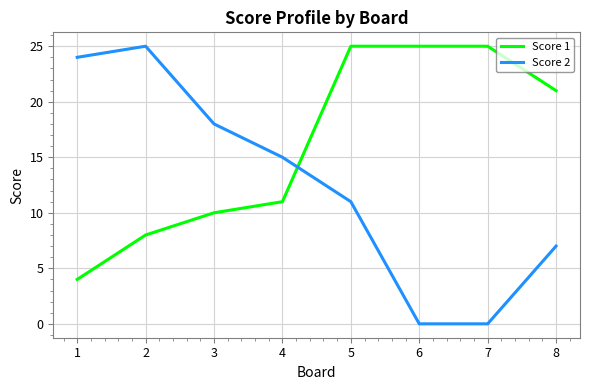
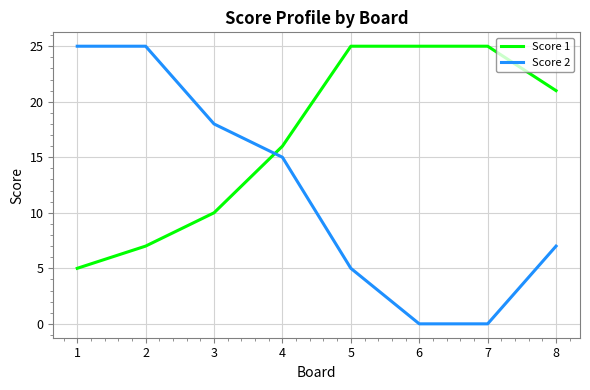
  {
    "Score 1": {
-     "1": 4,
-     "2": 8,
+     "1": 5,
+     "2": 7,
      "3": 10,
-     "4": 11,
+     "4": 16,
      "5": 25,
      "6": 25,
      "7": 25,
      "8": 21
    },
    "Score 2": {
-     "1": 24,
+     "1": 25,
      "2": 25,
      "3": 18,
      "4": 15,
-     "5": 11,
+     "5": 5,
      "6": 0,
      "7": 0,
      "8": 7
    }
  }
